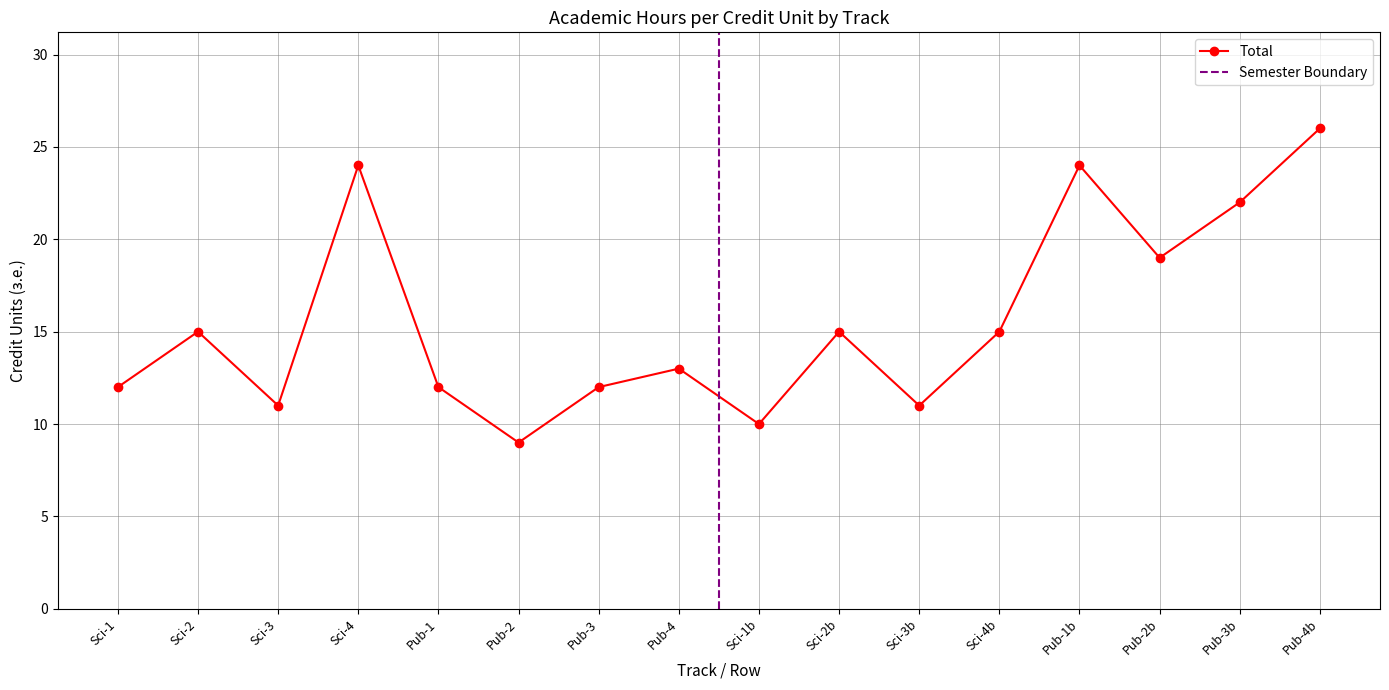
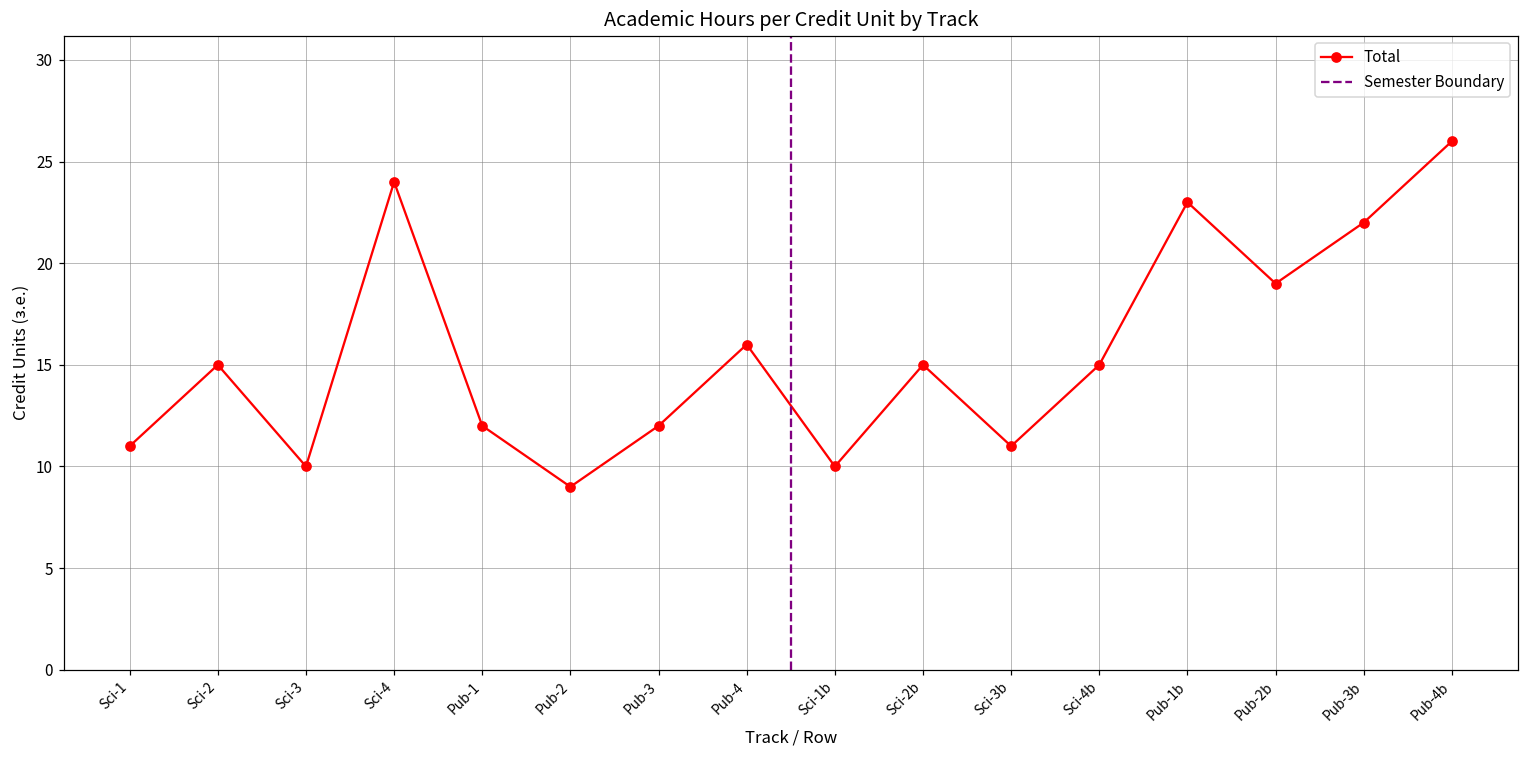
  {
-   "Sci-1": 12,
+   "Sci-1": 11,
    "Sci-2": 15,
-   "Sci-3": 11,
+   "Sci-3": 10,
    "Sci-4": 24,
    "Pub-1": 12,
    "Pub-2": 9,
    "Pub-3": 12,
-   "Pub-4": 13,
+   "Pub-4": 16,
    "Sci-1b": 10,
    "Sci-2b": 15,
    "Sci-3b": 11,
    "Sci-4b": 15,
-   "Pub-1b": 24,
+   "Pub-1b": 23,
    "Pub-2b": 19,
    "Pub-3b": 22,
    "Pub-4b": 26
  }
